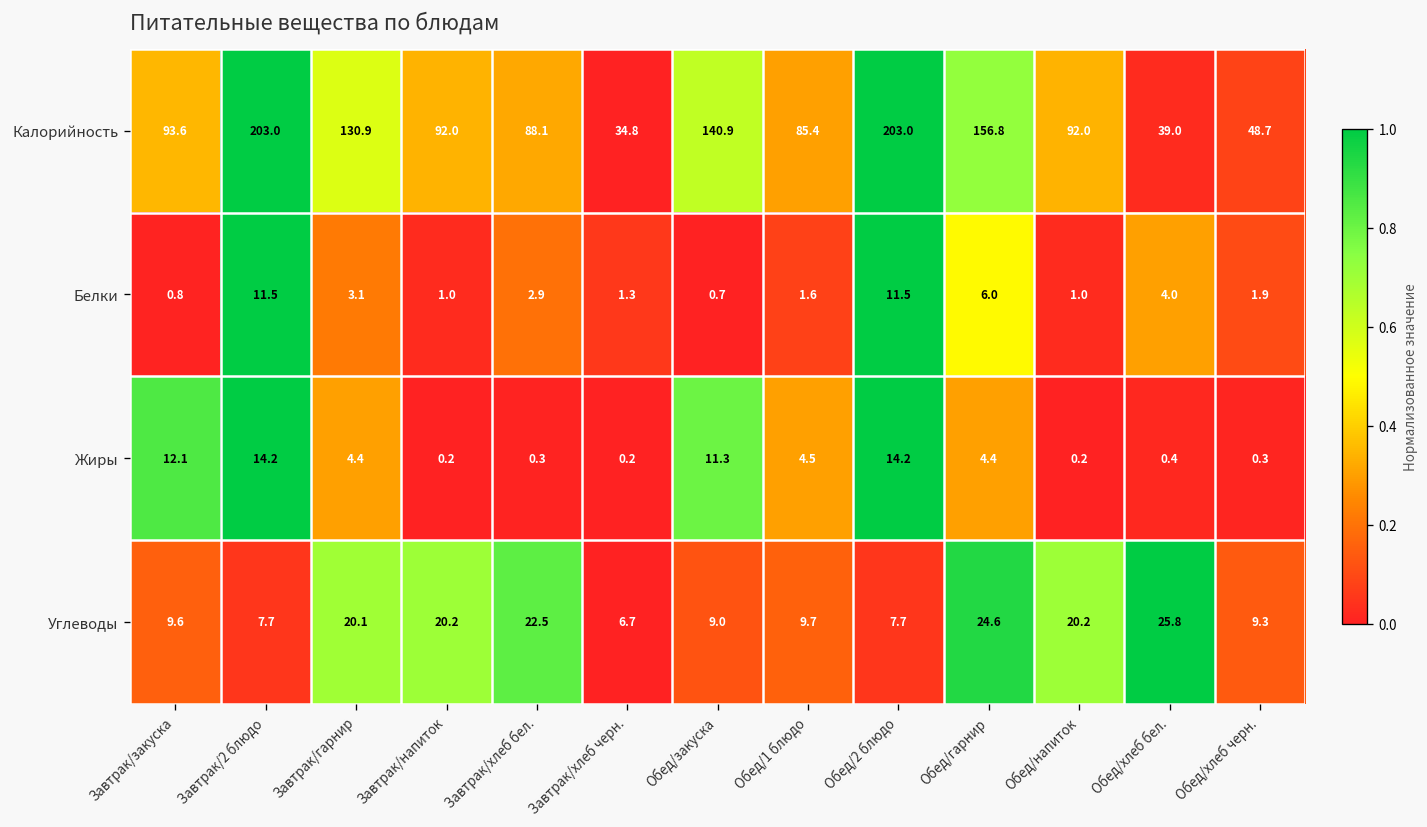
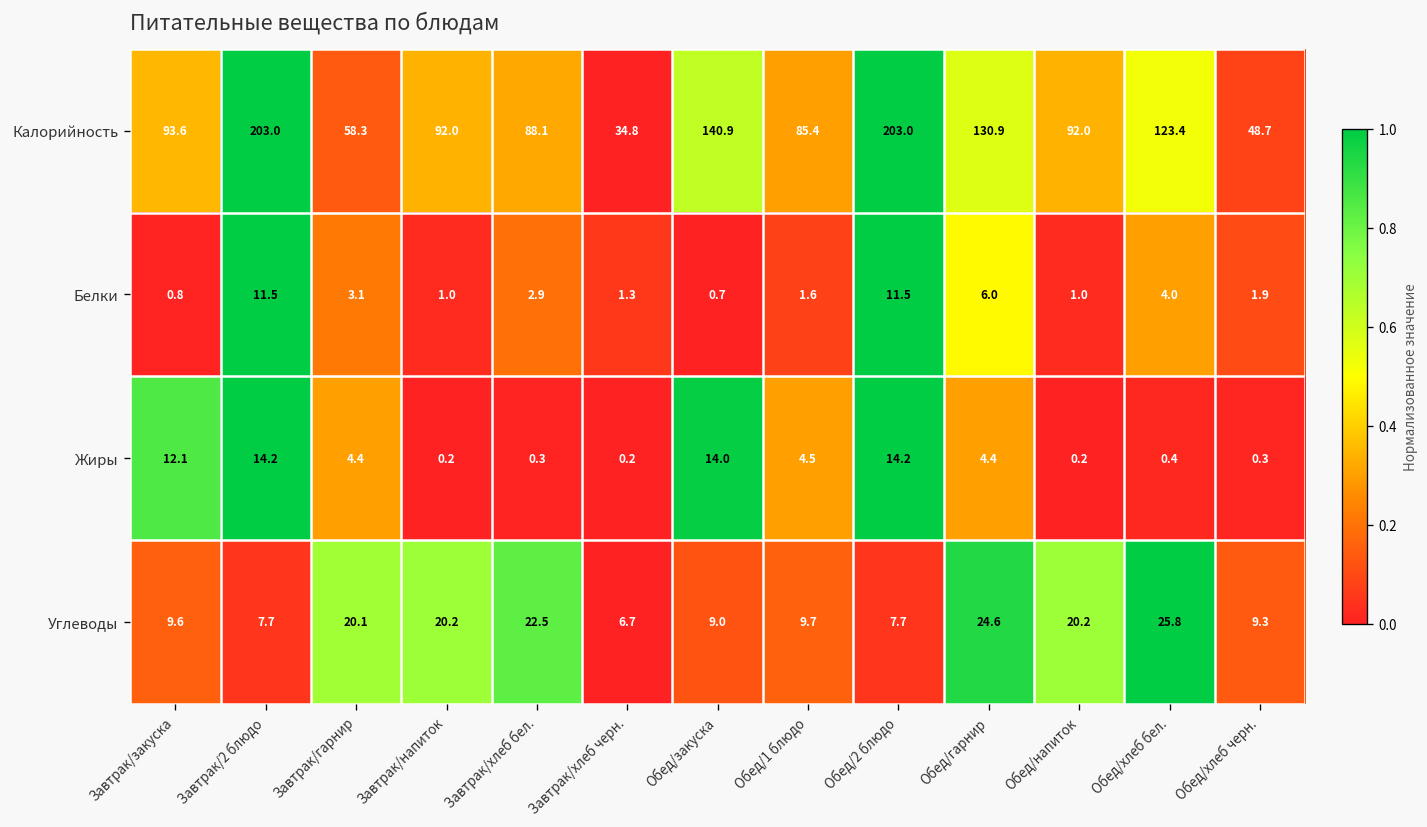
  {
    "Калорийность": {
      "Завтрак/закуска": 93.6,
      "Завтрак/2 блюдо": 203.0,
-     "Завтрак/гарнир": 130.9,
+     "Завтрак/гарнир": 58.3,
      "Завтрак/напиток": 92.0,
      "Завтрак/хлеб бел.": 88.1,
      "Завтрак/хлеб черн.": 34.8,
      "Обед/закуска": 140.9,
      "Обед/1 блюдо": 85.4,
      "Обед/2 блюдо": 203.0,
-     "Обед/гарнир": 156.8,
+     "Обед/гарнир": 130.9,
      "Обед/напиток": 92.0,
-     "Обед/хлеб бел.": 39.0,
+     "Обед/хлеб бел.": 123.4,
      "Обед/хлеб черн.": 48.7
    },
    "Белки": {
      "Завтрак/закуска": 0.8,
      "Завтрак/2 блюдо": 11.5,
      "Завтрак/гарнир": 3.1,
      "Завтрак/напиток": 1.0,
      "Завтрак/хлеб бел.": 2.9,
      "Завтрак/хлеб черн.": 1.3,
      "Обед/закуска": 0.7,
      "Обед/1 блюдо": 1.6,
      "Обед/2 блюдо": 11.5,
      "Обед/гарнир": 6.0,
      "Обед/напиток": 1.0,
      "Обед/хлеб бел.": 4.0,
      "Обед/хлеб черн.": 1.9
    },
    "Жиры": {
      "Завтрак/закуска": 12.1,
      "Завтрак/2 блюдо": 14.2,
      "Завтрак/гарнир": 4.4,
      "Завтрак/напиток": 0.2,
      "Завтрак/хлеб бел.": 0.3,
      "Завтрак/хлеб черн.": 0.2,
-     "Обед/закуска": 11.3,
+     "Обед/закуска": 14.0,
      "Обед/1 блюдо": 4.5,
      "Обед/2 блюдо": 14.2,
      "Обед/гарнир": 4.4,
      "Обед/напиток": 0.2,
      "Обед/хлеб бел.": 0.4,
      "Обед/хлеб черн.": 0.3
    },
    "Углеводы": {
      "Завтрак/закуска": 9.6,
      "Завтрак/2 блюдо": 7.7,
      "Завтрак/гарнир": 20.1,
      "Завтрак/напиток": 20.2,
      "Завтрак/хлеб бел.": 22.5,
      "Завтрак/хлеб черн.": 6.7,
      "Обед/закуска": 9.0,
      "Обед/1 блюдо": 9.7,
      "Обед/2 блюдо": 7.7,
      "Обед/гарнир": 24.6,
      "Обед/напиток": 20.2,
      "Обед/хлеб бел.": 25.8,
      "Обед/хлеб черн.": 9.3
    }
  }
